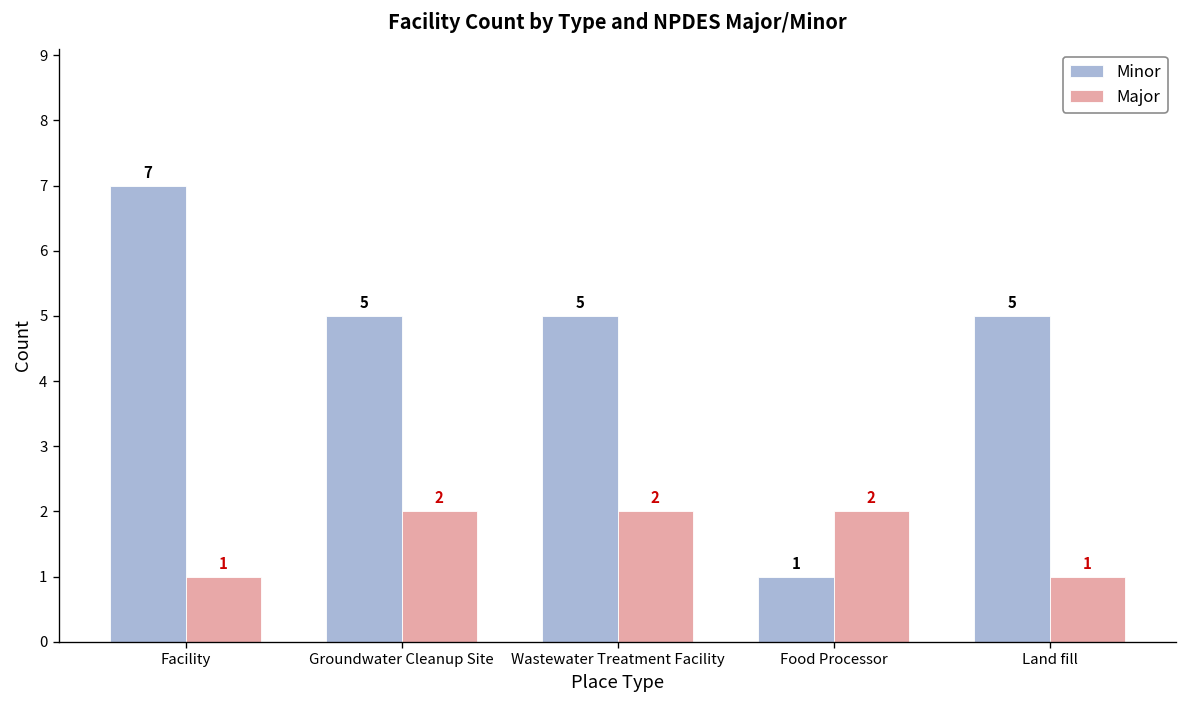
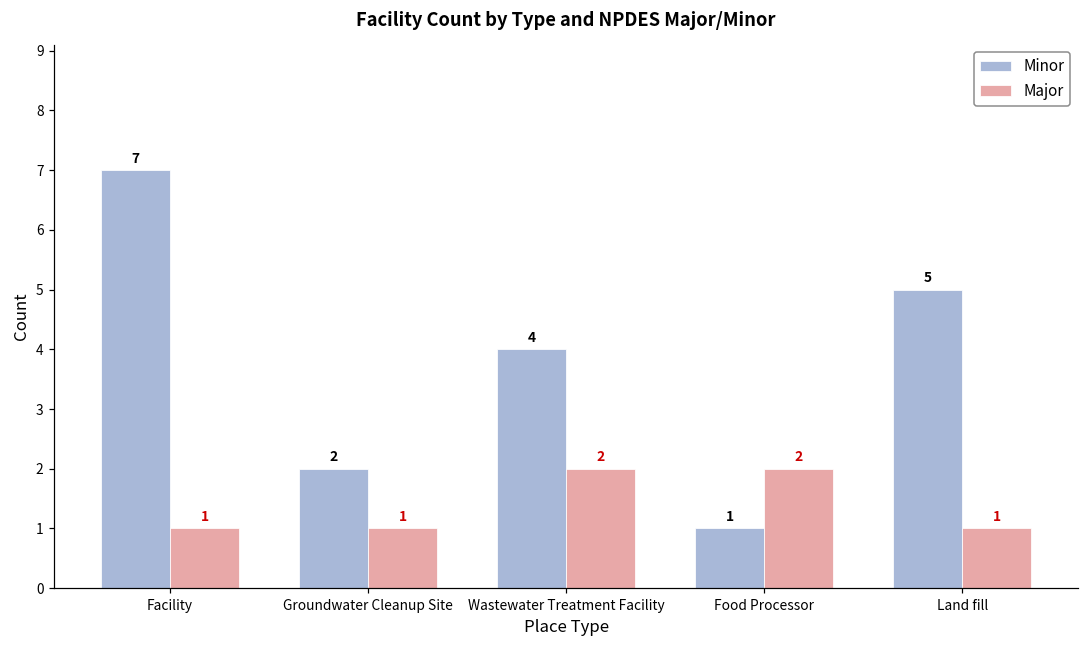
  {
    "Minor": {
      "Facility": 7,
-     "Groundwater Cleanup Site": 5,
-     "Wastewater Treatment Facility": 5,
+     "Groundwater Cleanup Site": 2,
+     "Wastewater Treatment Facility": 4,
      "Food Processor": 1,
      "Land fill": 5
    },
    "Major": {
      "Facility": 1,
-     "Groundwater Cleanup Site": 2,
+     "Groundwater Cleanup Site": 1,
      "Wastewater Treatment Facility": 2,
      "Food Processor": 2,
      "Land fill": 1
    }
  }
